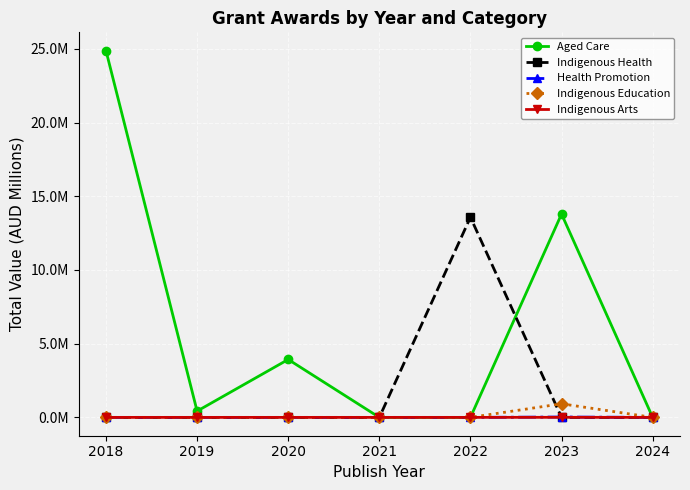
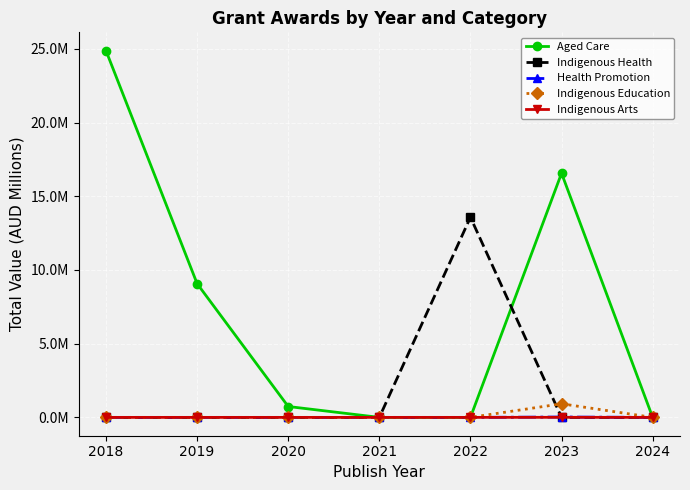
  {
    "Aged Care": {
      "2018": 24900000,
-     "2019": 400000,
-     "2020": 3900000,
-     "2023": 13800000
+     "2019": 9100000,
+     "2020": 700000,
+     "2023": 16600000
    },
    "Indigenous Health": {
      "2022": 13600000
    },
    "Indigenous Education": {
      "2023": 900000
    }
  }
